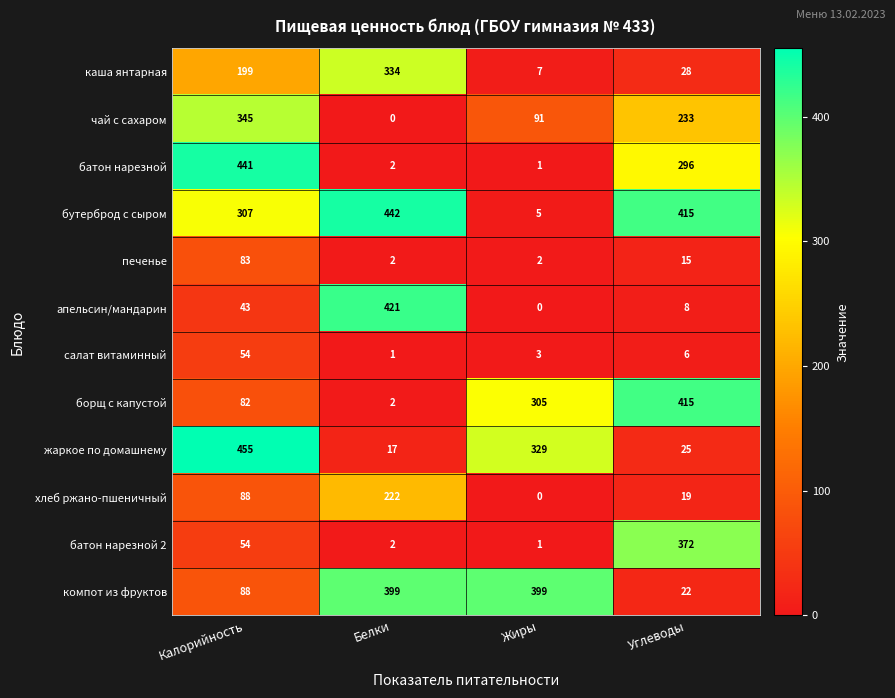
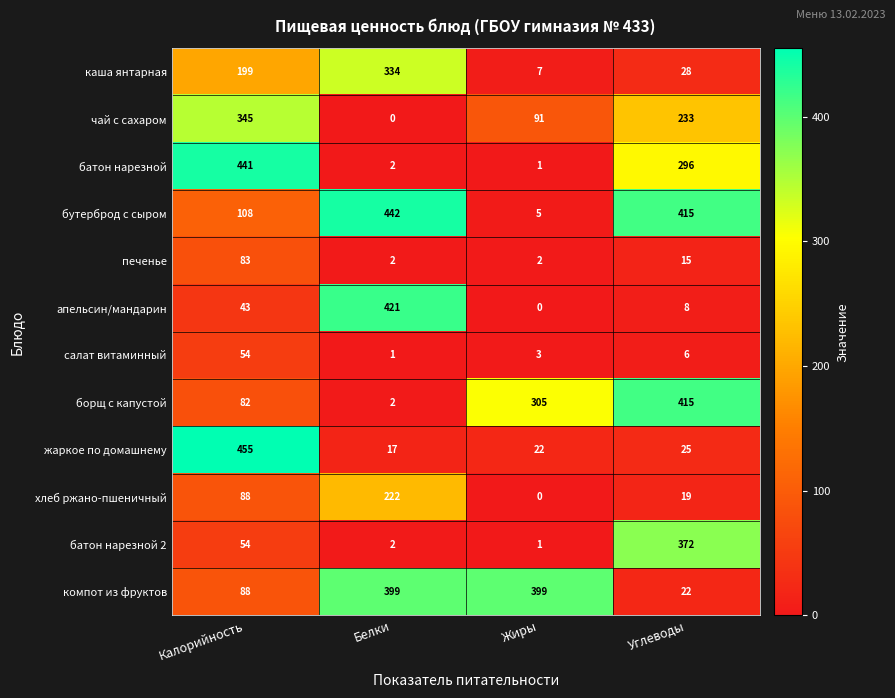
  {
    "каша янтарная": {
      "Калорийность": 199,
      "Белки": 334,
      "Жиры": 7,
      "Углеводы": 28
    },
    "чай с сахаром": {
      "Калорийность": 345,
      "Белки": 0,
      "Жиры": 91,
      "Углеводы": 233
    },
    "батон нарезной": {
      "Калорийность": 441,
      "Белки": 2,
      "Жиры": 1,
      "Углеводы": 296
    },
    "бутерброд с сыром": {
-     "Калорийность": 307,
+     "Калорийность": 108,
      "Белки": 442,
      "Жиры": 5,
      "Углеводы": 415
    },
    "печенье": {
      "Калорийность": 83,
      "Белки": 2,
      "Жиры": 2,
      "Углеводы": 15
    },
    "апельсин/мандарин": {
      "Калорийность": 43,
      "Белки": 421,
      "Жиры": 0,
      "Углеводы": 8
    },
    "салат витаминный": {
      "Калорийность": 54,
      "Белки": 1,
      "Жиры": 3,
      "Углеводы": 6
    },
    "борщ с капустой": {
      "Калорийность": 82,
      "Белки": 2,
      "Жиры": 305,
      "Углеводы": 415
    },
    "жаркое по домашнему": {
      "Калорийность": 455,
      "Белки": 17,
-     "Жиры": 329,
+     "Жиры": 22,
      "Углеводы": 25
    },
    "хлеб ржано-пшеничный": {
      "Калорийность": 88,
      "Белки": 222,
      "Жиры": 0,
      "Углеводы": 19
    },
    "батон нарезной 2": {
      "Калорийность": 54,
      "Белки": 2,
      "Жиры": 1,
      "Углеводы": 372
    },
    "компот из фруктов": {
      "Калорийность": 88,
      "Белки": 399,
      "Жиры": 399,
      "Углеводы": 22
    }
  }
